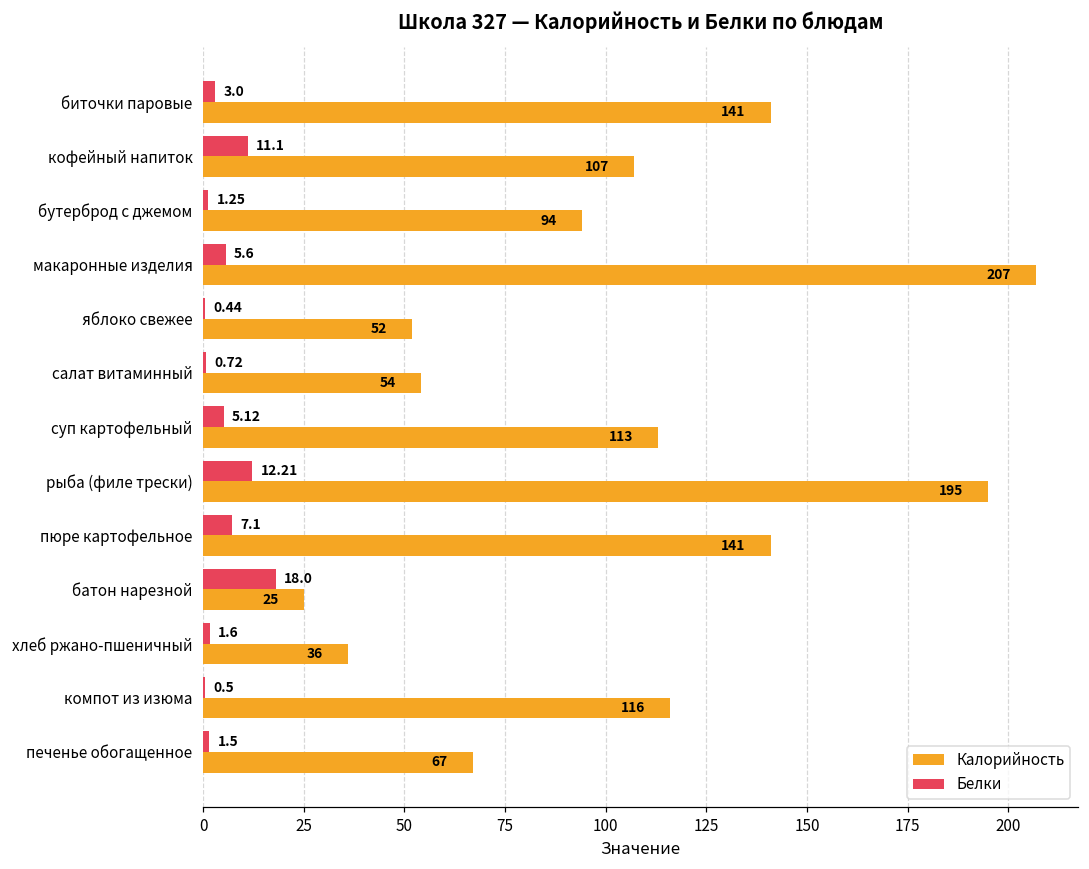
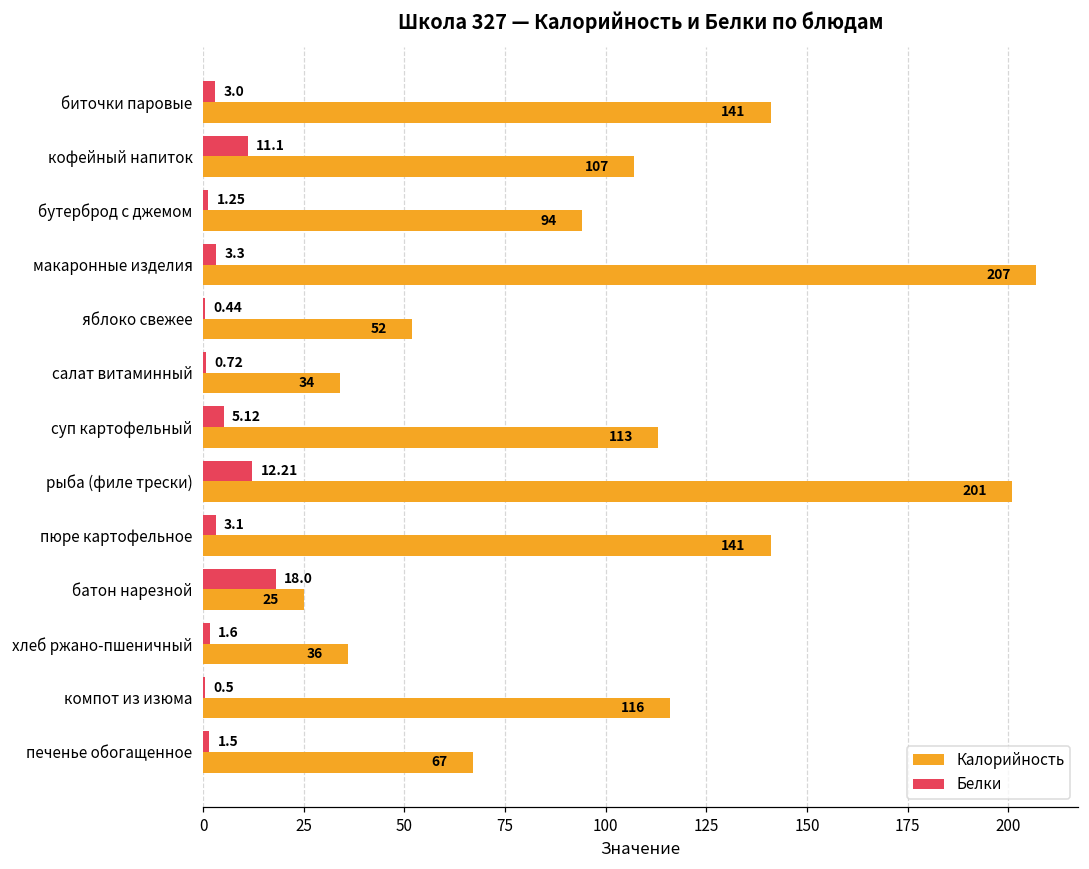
  {
    "Калорийность": {
      "биточки паровые": 141,
      "кофейный напиток": 107,
      "бутерброд с джемом": 94,
      "макаронные изделия": 207,
      "яблоко свежее": 52,
-     "салат витаминный": 54,
+     "салат витаминный": 34,
      "суп картофельный": 113,
-     "рыба (филе трески)": 195,
+     "рыба (филе трески)": 201,
      "пюре картофельное": 141,
      "батон нарезной": 25,
      "хлеб ржано-пшеничный": 36,
      "компот из изюма": 116,
      "печенье обогащенное": 67
    },
    "Белки": {
      "биточки паровые": 3.0,
      "кофейный напиток": 11.1,
      "бутерброд с джемом": 1.25,
-     "макаронные изделия": 5.6,
+     "макаронные изделия": 3.3,
      "яблоко свежее": 0.44,
      "салат витаминный": 0.72,
      "суп картофельный": 5.12,
      "рыба (филе трески)": 12.21,
-     "пюре картофельное": 7.1,
+     "пюре картофельное": 3.1,
      "батон нарезной": 18.0,
      "хлеб ржано-пшеничный": 1.6,
      "компот из изюма": 0.5,
      "печенье обогащенное": 1.5
    }
  }
